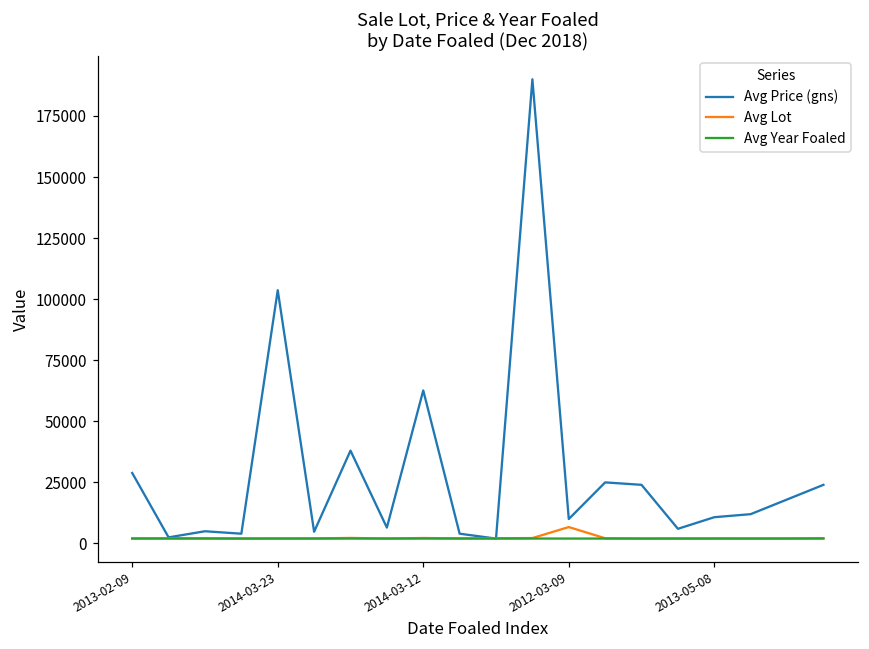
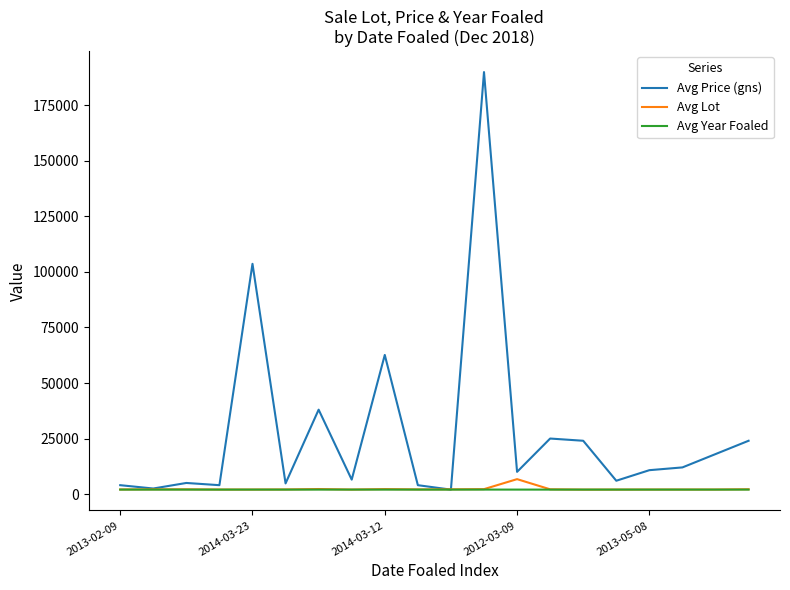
  {
    "Avg Price (gns)": {
-     "2013-02-09": 29000,
+     "2013-02-09": 4000,
      "2014-03-23": 104000,
      "2014-03-12": 63000,
      "2012-03-09": 10000,
      "2013-05-08": 11000
    },
    "Avg Lot": {
      "2012-03-09": 7000
    },
    "Avg Year Foaled": {
      "2012-03-09": 2000
    }
  }
